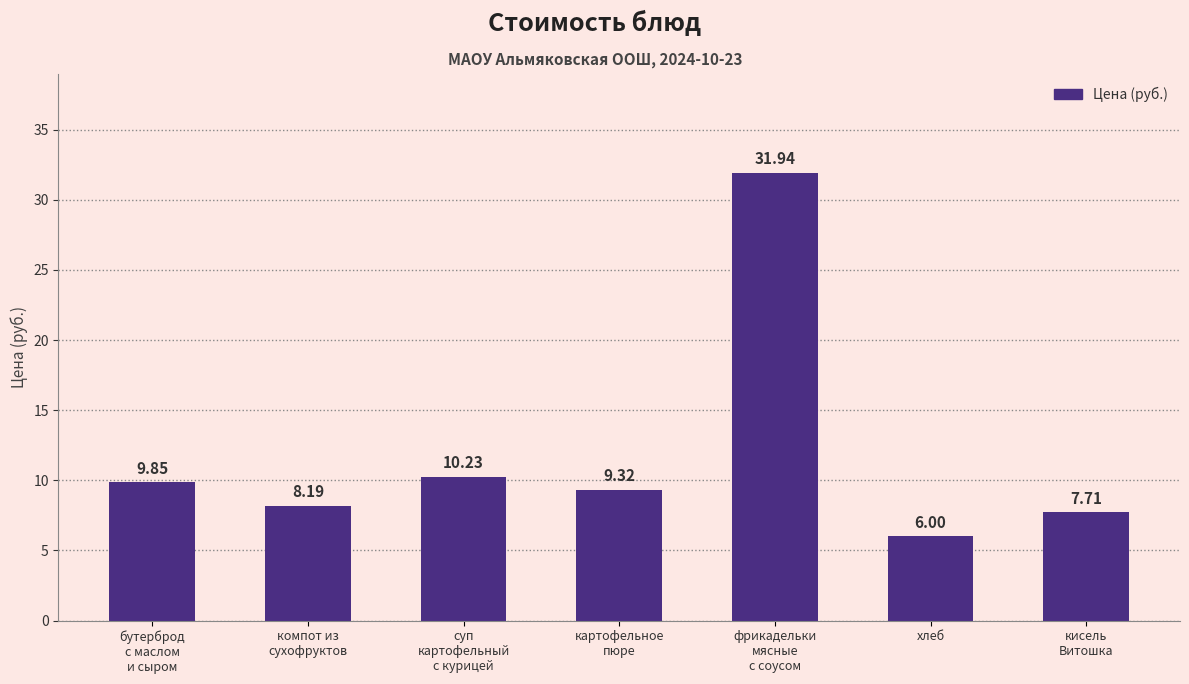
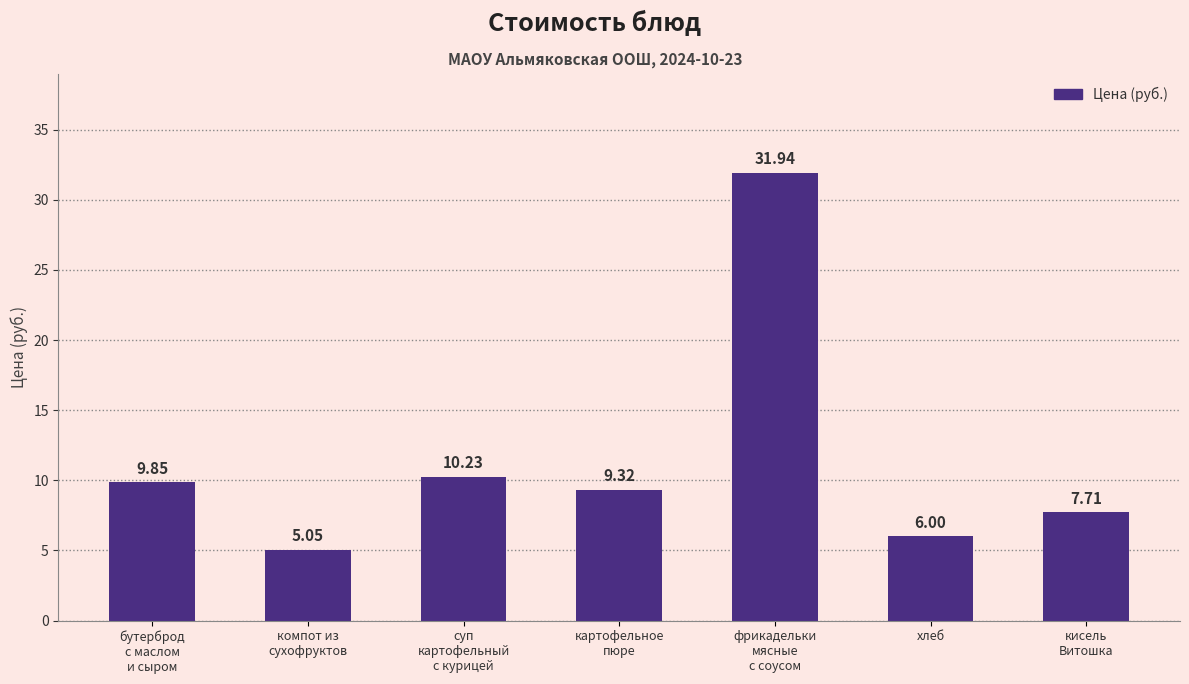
  {
    "бутерброд с маслом и сыром": 9.85,
-   "компот из сухофруктов": 8.19,
+   "компот из сухофруктов": 5.05,
    "суп картофельный с курицей": 10.23,
    "картофельное пюре": 9.32,
    "фрикадельки мясные с соусом": 31.94,
    "хлеб": 6.00,
    "кисель Витошка": 7.71
  }
